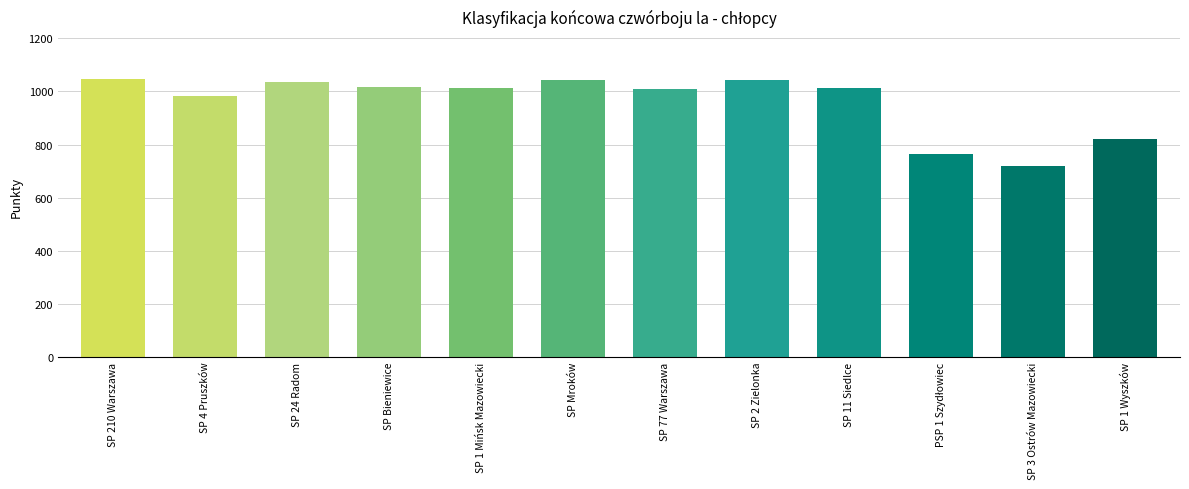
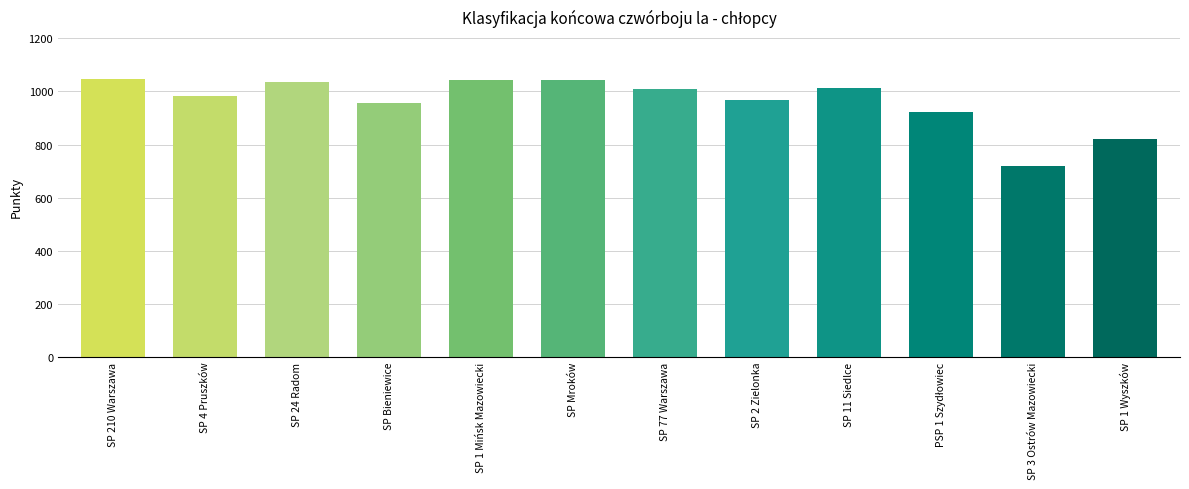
  {
    "SP 210 Warszawa": 1050,
    "SP 4 Pruszków": 980,
    "SP 24 Radom": 1030,
-   "SP Bieniewice": 1020,
-   "SP 1 Mińsk Mazowiecki": 1010,
+   "SP Bieniewice": 960,
+   "SP 1 Mińsk Mazowiecki": 1040,
    "SP Mroków": 1040,
    "SP 77 Warszawa": 1010,
-   "SP 2 Zielonka": 1040,
+   "SP 2 Zielonka": 970,
    "SP 11 Siedlce": 1010,
-   "PSP 1 Szydłowiec": 760,
+   "PSP 1 Szydłowiec": 920,
    "SP 3 Ostrów Mazowiecki": 720,
    "SP 1 Wyszków": 820
  }
